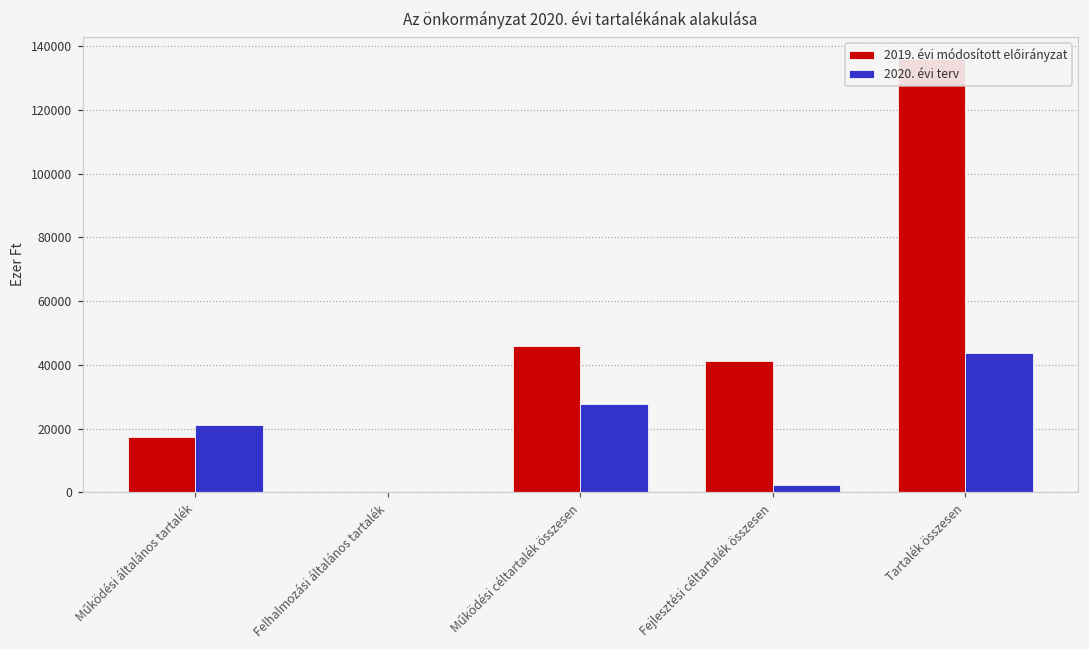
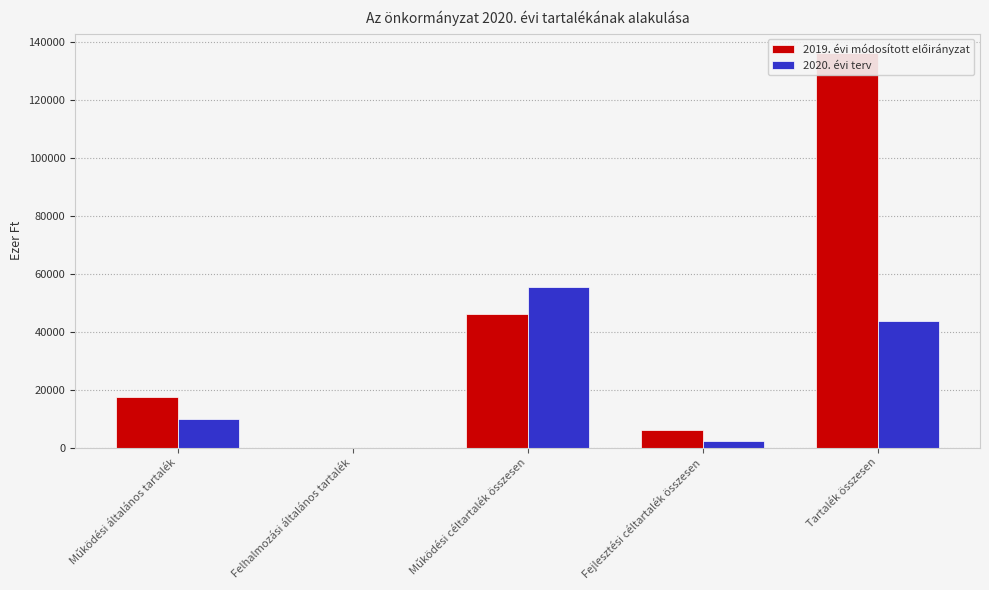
  {
    "2019. évi módosított előirányzat": {
      "Működési általános tartalék": 17000,
      "Felhalmozási általános tartalék": 0,
      "Működési céltartalék összesen": 46000,
-     "Fejlesztési céltartalék összesen": 41000
+     "Fejlesztési céltartalék összesen": 6000
    },
    "2020. évi terv": {
-     "Működési általános tartalék": 21000,
+     "Működési általános tartalék": 10000,
      "Felhalmozási általános tartalék": 0,
-     "Működési céltartalék összesen": 28000,
+     "Működési céltartalék összesen": 55000,
      "Fejlesztési céltartalék összesen": 2000,
      "Tartalék összesen": 44000
    }
  }
